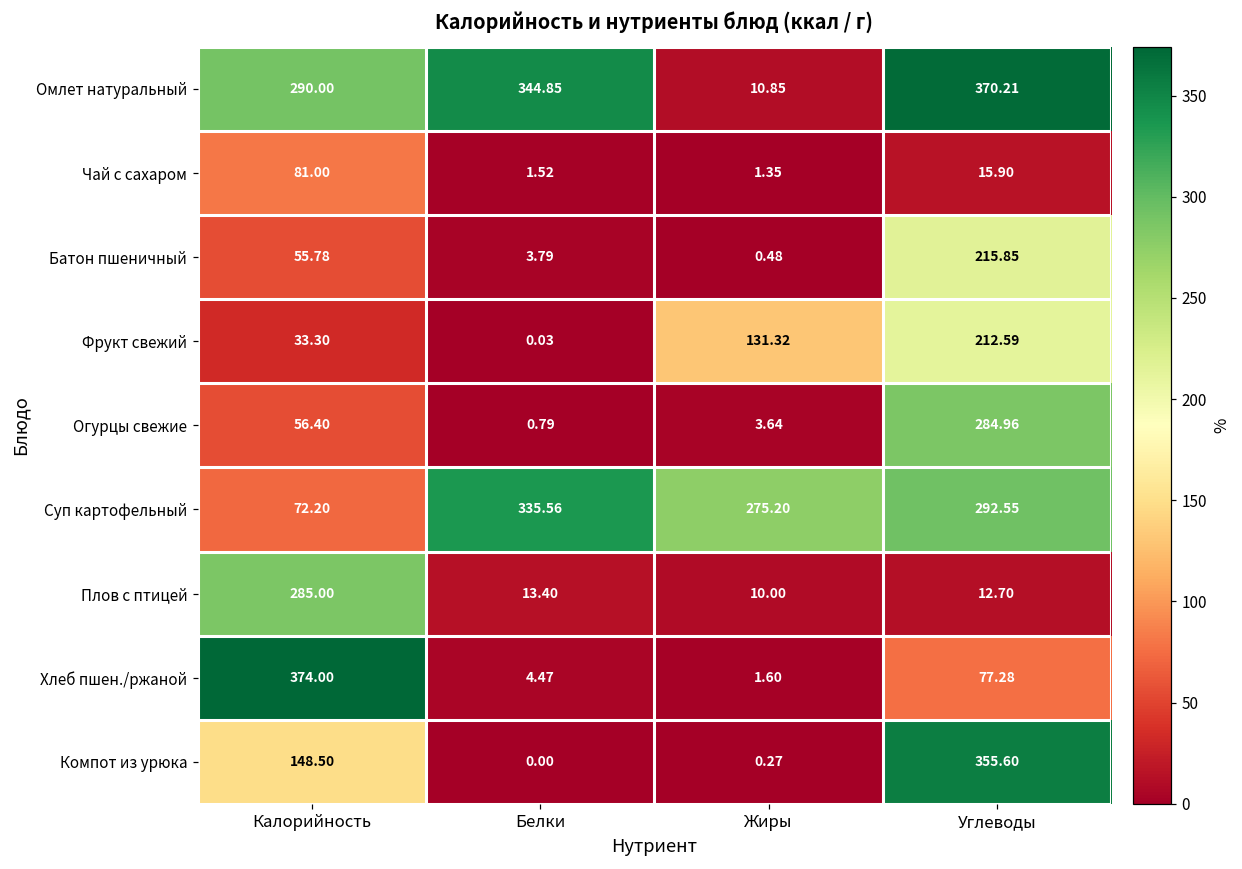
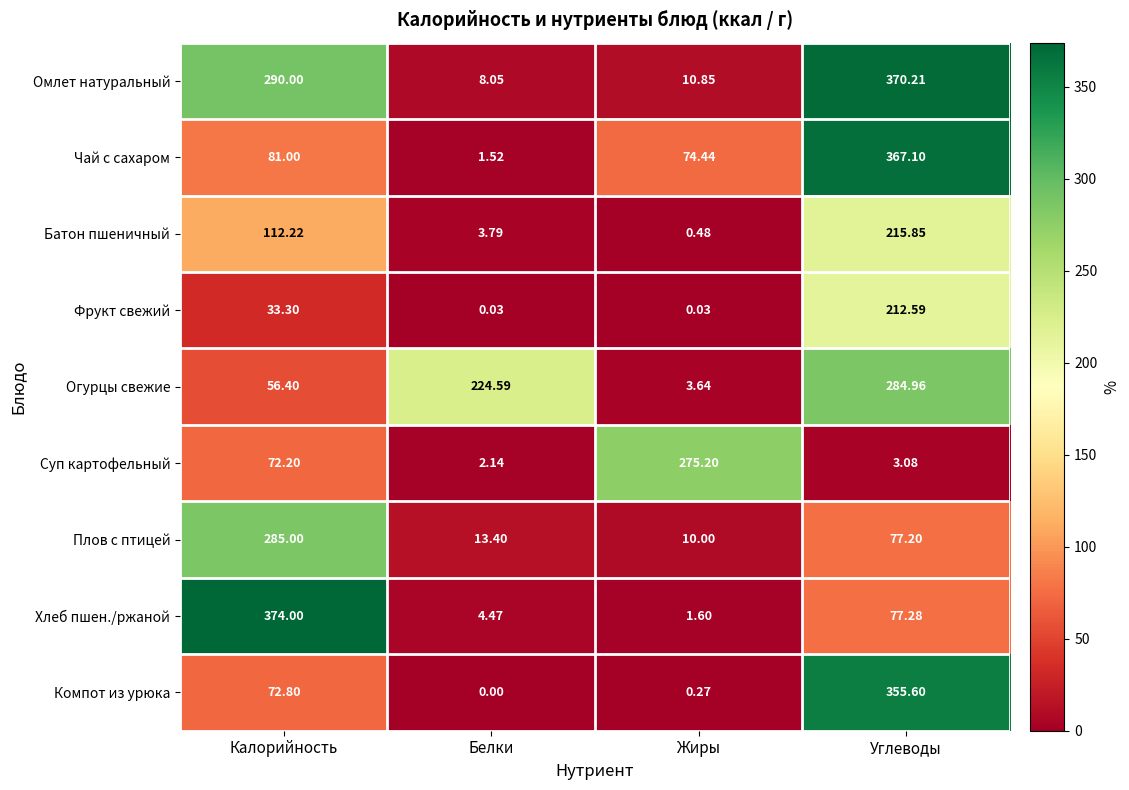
  {
    "Омлет натуральный": {
      "Калорийность": 290.00,
-     "Белки": 344.85,
+     "Белки": 8.05,
      "Жиры": 10.85,
      "Углеводы": 370.21
    },
    "Чай с сахаром": {
      "Калорийность": 81.00,
      "Белки": 1.52,
-     "Жиры": 1.35,
-     "Углеводы": 15.90
+     "Жиры": 74.44,
+     "Углеводы": 367.10
    },
    "Батон пшеничный": {
-     "Калорийность": 55.78,
+     "Калорийность": 112.22,
      "Белки": 3.79,
      "Жиры": 0.48,
      "Углеводы": 215.85
    },
    "Фрукт свежий": {
      "Калорийность": 33.30,
      "Белки": 0.03,
-     "Жиры": 131.32,
+     "Жиры": 0.03,
      "Углеводы": 212.59
    },
    "Огурцы свежие": {
      "Калорийность": 56.40,
-     "Белки": 0.79,
+     "Белки": 224.59,
      "Жиры": 3.64,
      "Углеводы": 284.96
    },
    "Суп картофельный": {
      "Калорийность": 72.20,
-     "Белки": 335.56,
+     "Белки": 2.14,
      "Жиры": 275.20,
-     "Углеводы": 292.55
+     "Углеводы": 3.08
    },
    "Плов с птицей": {
      "Калорийность": 285.00,
      "Белки": 13.40,
      "Жиры": 10.00,
-     "Углеводы": 12.70
+     "Углеводы": 77.20
    },
    "Хлеб пшен./ржаной": {
      "Калорийность": 374.00,
      "Белки": 4.47,
      "Жиры": 1.60,
      "Углеводы": 77.28
    },
    "Компот из урюка": {
-     "Калорийность": 148.50,
+     "Калорийность": 72.80,
      "Белки": 0.00,
      "Жиры": 0.27,
      "Углеводы": 355.60
    }
  }
